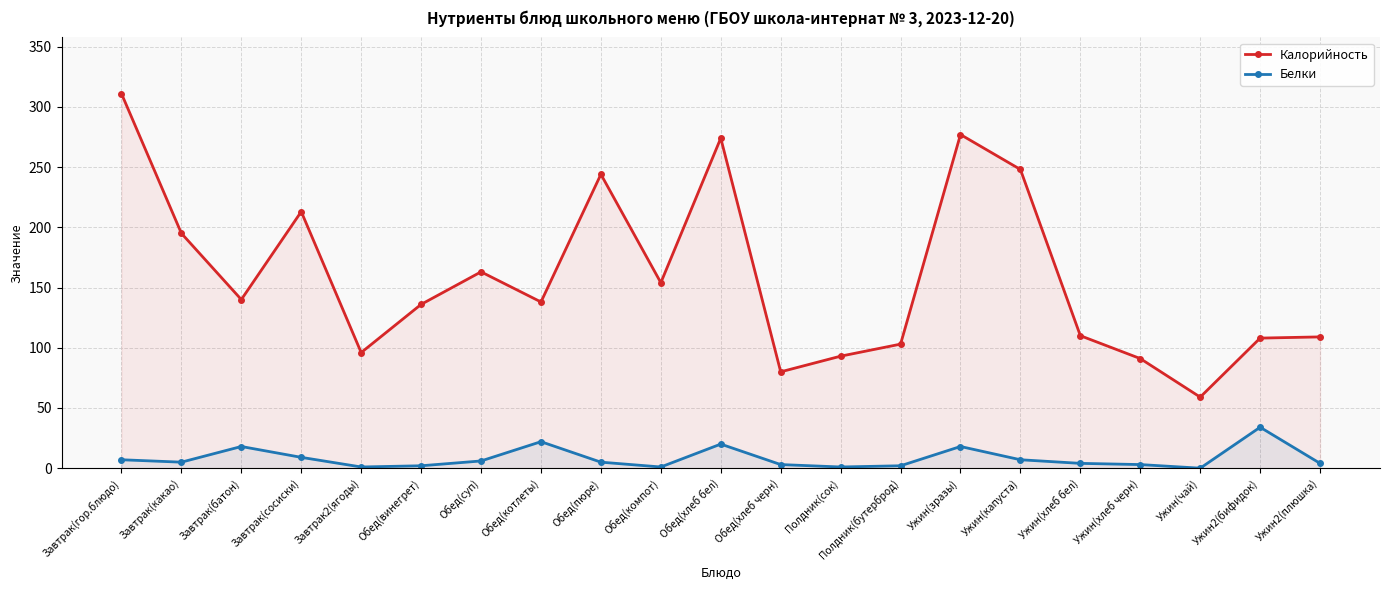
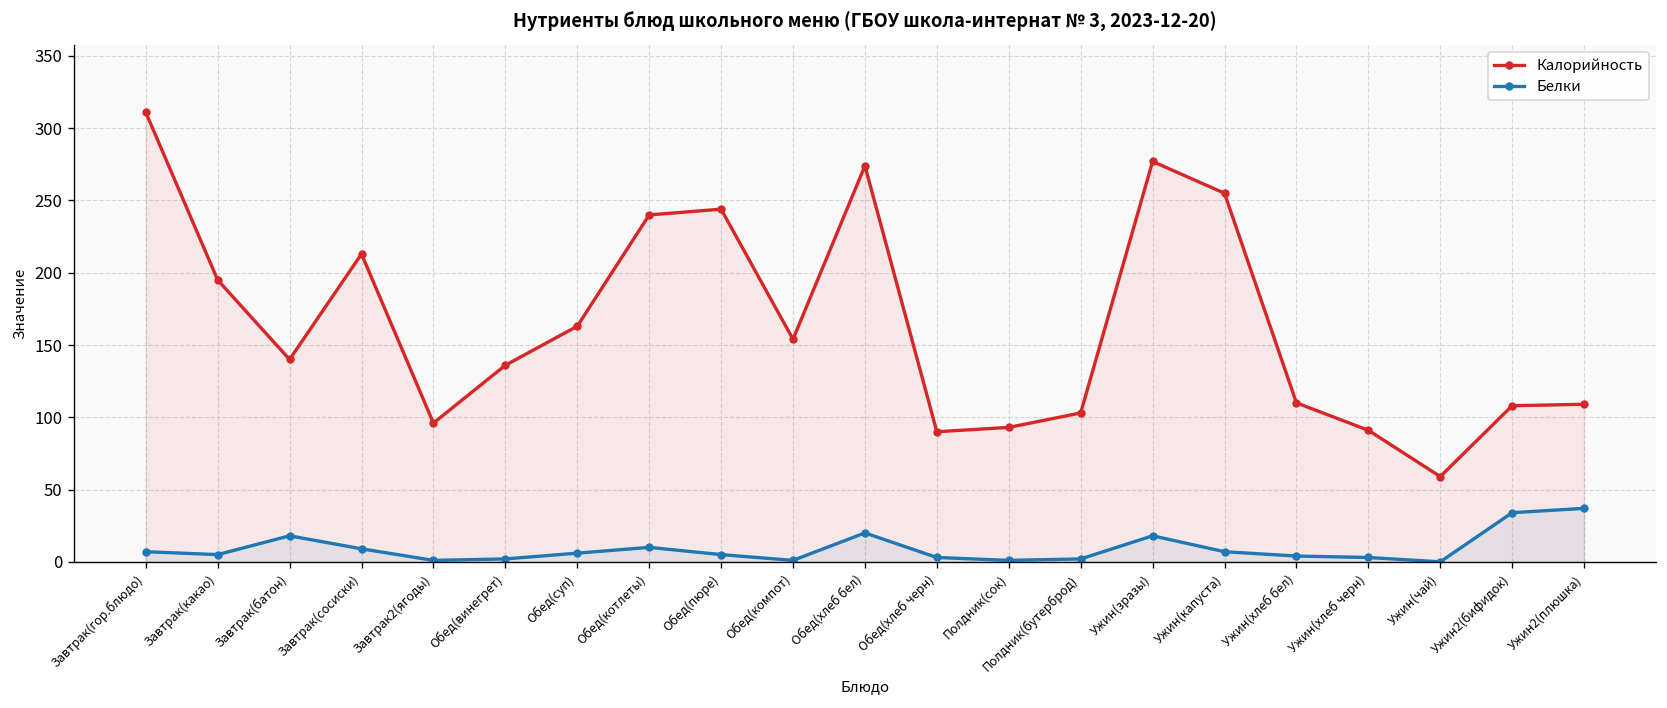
  {
    "Калорийность": {
      "Завтрак(гор.блюдо)": 311,
      "Завтрак(какао)": 195,
      "Завтрак(батон)": 140,
      "Завтрак(сосиски)": 213,
      "Завтрак2(ягоды)": 96,
      "Обед(винегрет)": 136,
      "Обед(суп)": 163,
-     "Обед(котлеты)": 138,
+     "Обед(котлеты)": 240,
      "Обед(пюре)": 244,
      "Обед(компот)": 154,
      "Обед(хлеб бел)": 274,
-     "Обед(хлеб черн)": 80,
+     "Обед(хлеб черн)": 90,
      "Полдник(сок)": 93,
      "Полдник(бутерброд)": 103,
      "Ужин(зразы)": 277,
-     "Ужин(капуста)": 248,
+     "Ужин(капуста)": 255,
      "Ужин(хлеб бел)": 110,
      "Ужин(хлеб черн)": 91,
      "Ужин(чай)": 59,
      "Ужин2(бифидок)": 108,
      "Ужин2(плюшка)": 109
    },
    "Белки": {
      "Завтрак(гор.блюдо)": 7,
      "Завтрак(какао)": 5,
      "Завтрак(батон)": 18,
      "Завтрак(сосиски)": 9,
      "Завтрак2(ягоды)": 1,
      "Обед(винегрет)": 2,
      "Обед(суп)": 6,
-     "Обед(котлеты)": 22,
+     "Обед(котлеты)": 10,
      "Обед(пюре)": 5,
      "Обед(компот)": 1,
      "Обед(хлеб бел)": 20,
      "Обед(хлеб черн)": 3,
      "Полдник(сок)": 1,
      "Полдник(бутерброд)": 2,
      "Ужин(зразы)": 18,
      "Ужин(капуста)": 7,
      "Ужин(хлеб бел)": 4,
      "Ужин(хлеб черн)": 3,
      "Ужин(чай)": 0,
      "Ужин2(бифидок)": 34,
-     "Ужин2(плюшка)": 4
+     "Ужин2(плюшка)": 37
    }
  }
